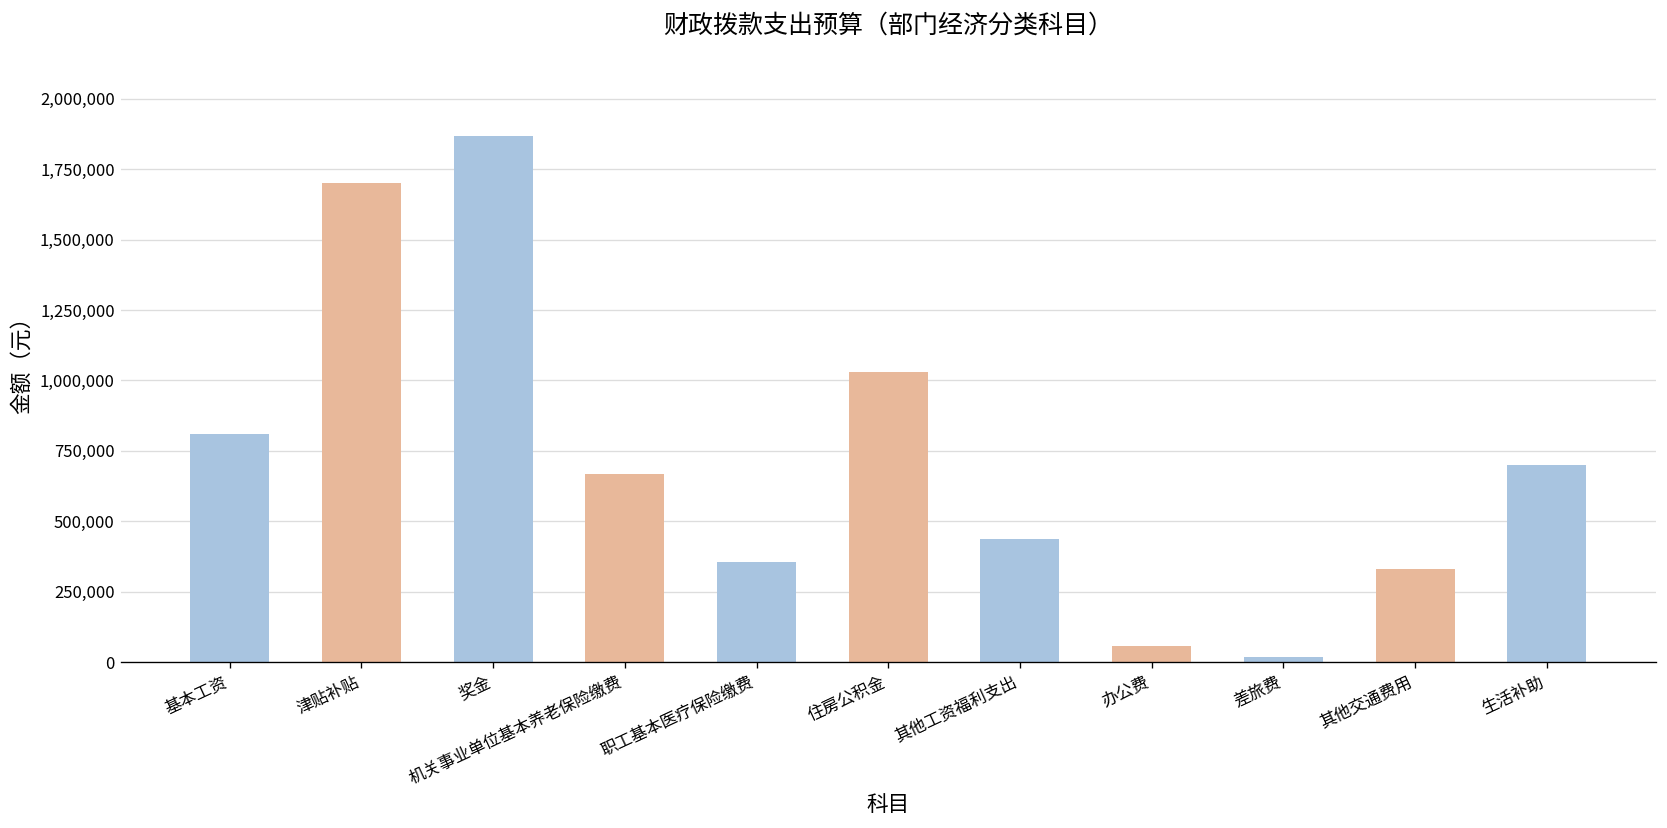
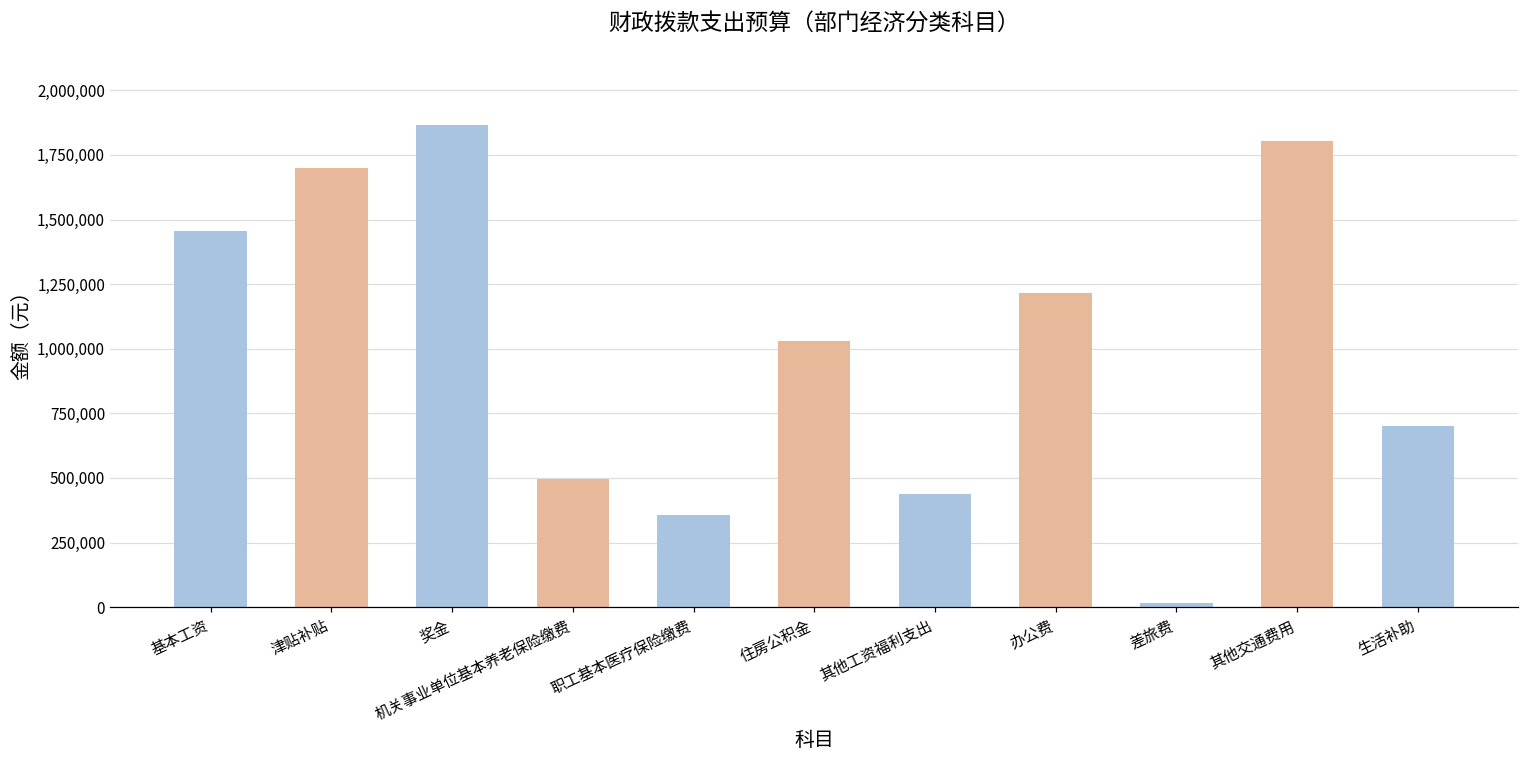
  {
-   "基本工资": "810,000",
+   "基本工资": "1,460,000",
    "津贴补贴": "1,700,000",
    "奖金": "1,870,000",
-   "机关事业单位基本养老保险缴费": "670,000",
+   "机关事业单位基本养老保险缴费": "500,000",
    "职工基本医疗保险缴费": "360,000",
    "住房公积金": "1,030,000",
    "其他工资福利支出": "440,000",
-   "办公费": "60,000",
+   "办公费": "1,220,000",
    "差旅费": "20,000",
-   "其他交通费用": "330,000",
+   "其他交通费用": "1,800,000",
    "生活补助": "700,000"
  }
